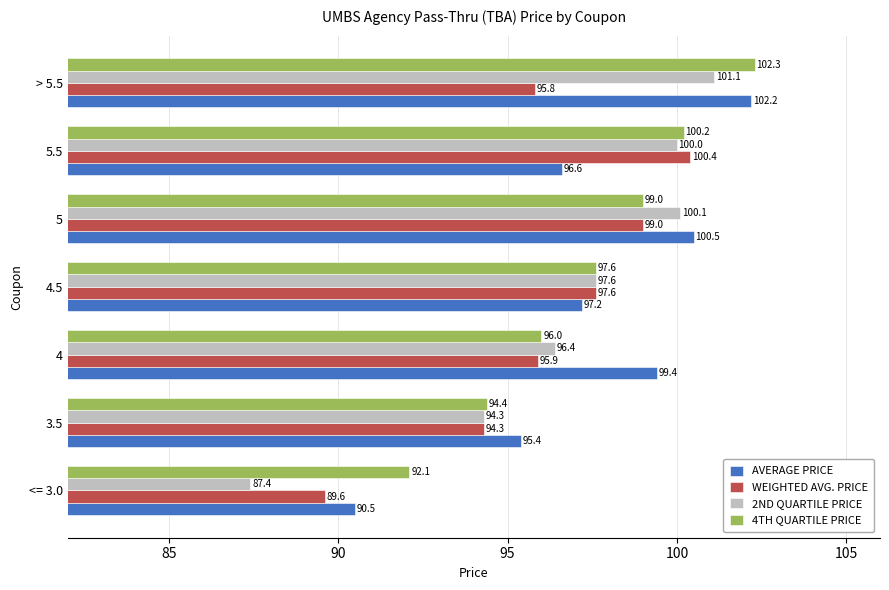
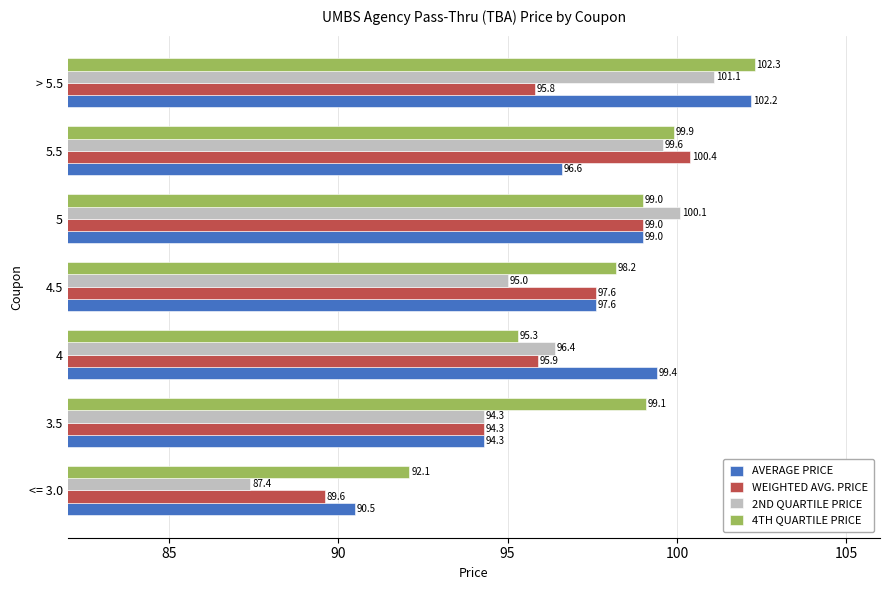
  {
    "AVERAGE PRICE": {
      "> 5.5": 102.2,
      "5.5": 96.6,
-     "5": 100.5,
-     "4.5": 97.2,
+     "5": 99.0,
+     "4.5": 97.6,
      "4": 99.4,
-     "3.5": 95.4,
+     "3.5": 94.3,
      "<= 3.0": 90.5
    },
    "WEIGHTED AVG. PRICE": {
      "> 5.5": 95.8,
      "5.5": 100.4,
      "5": 99.0,
      "4.5": 97.6,
      "4": 95.9,
      "3.5": 94.3,
      "<= 3.0": 89.6
    },
    "2ND QUARTILE PRICE": {
      "> 5.5": 101.1,
-     "5.5": 100.0,
+     "5.5": 99.6,
      "5": 100.1,
-     "4.5": 97.6,
+     "4.5": 95.0,
      "4": 96.4,
      "3.5": 94.3,
      "<= 3.0": 87.4
    },
    "4TH QUARTILE PRICE": {
      "> 5.5": 102.3,
-     "5.5": 100.2,
+     "5.5": 99.9,
      "5": 99.0,
-     "4.5": 97.6,
-     "4": 96.0,
-     "3.5": 94.4,
+     "4.5": 98.2,
+     "4": 95.3,
+     "3.5": 99.1,
      "<= 3.0": 92.1
    }
  }
